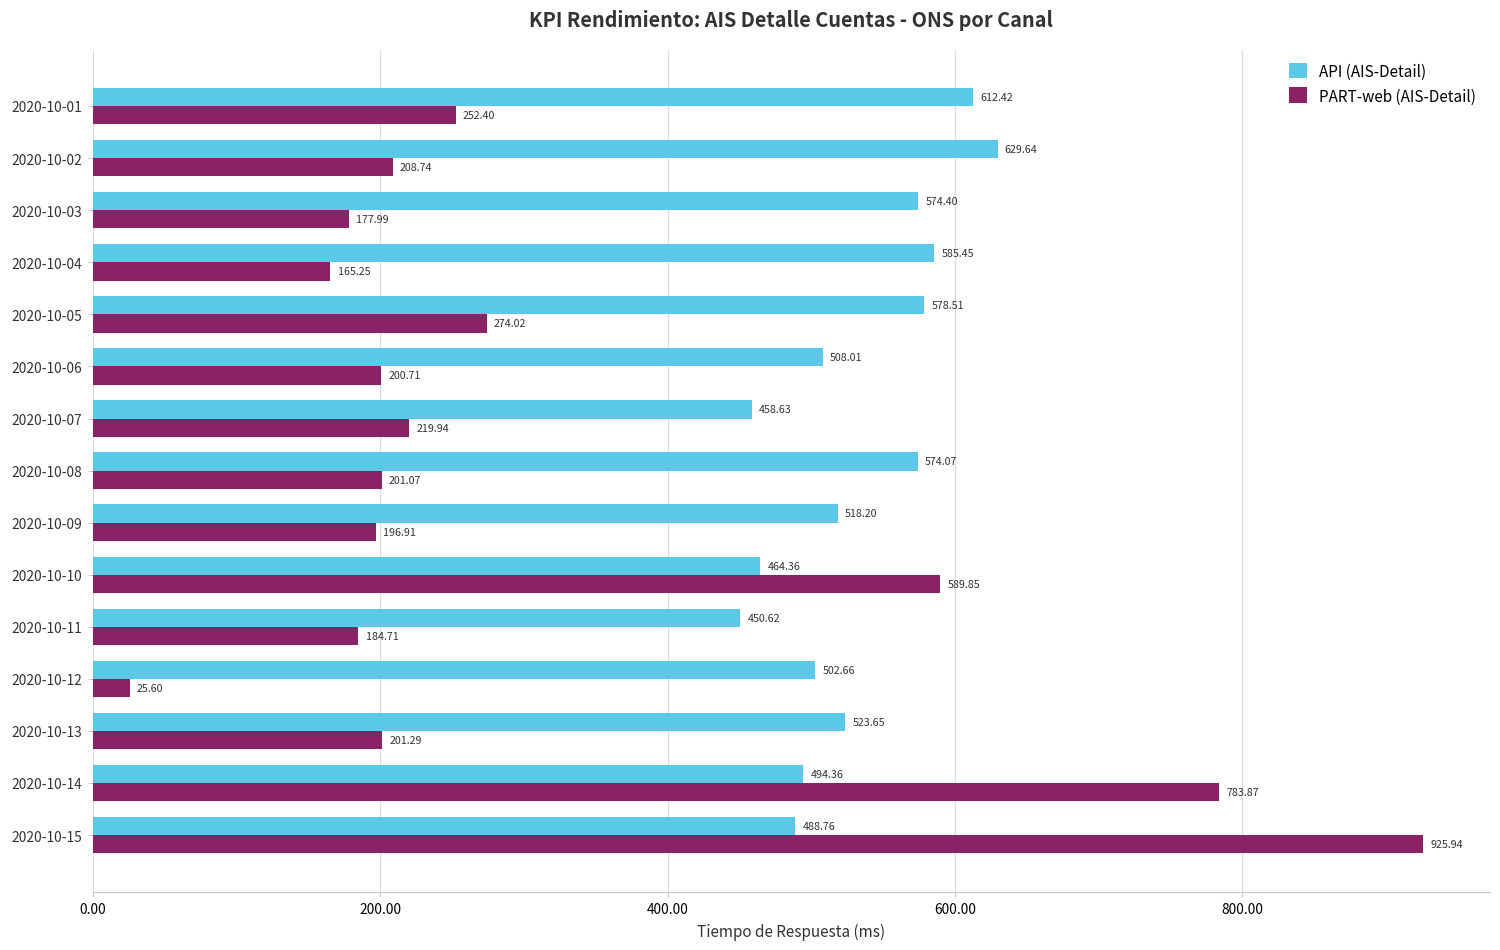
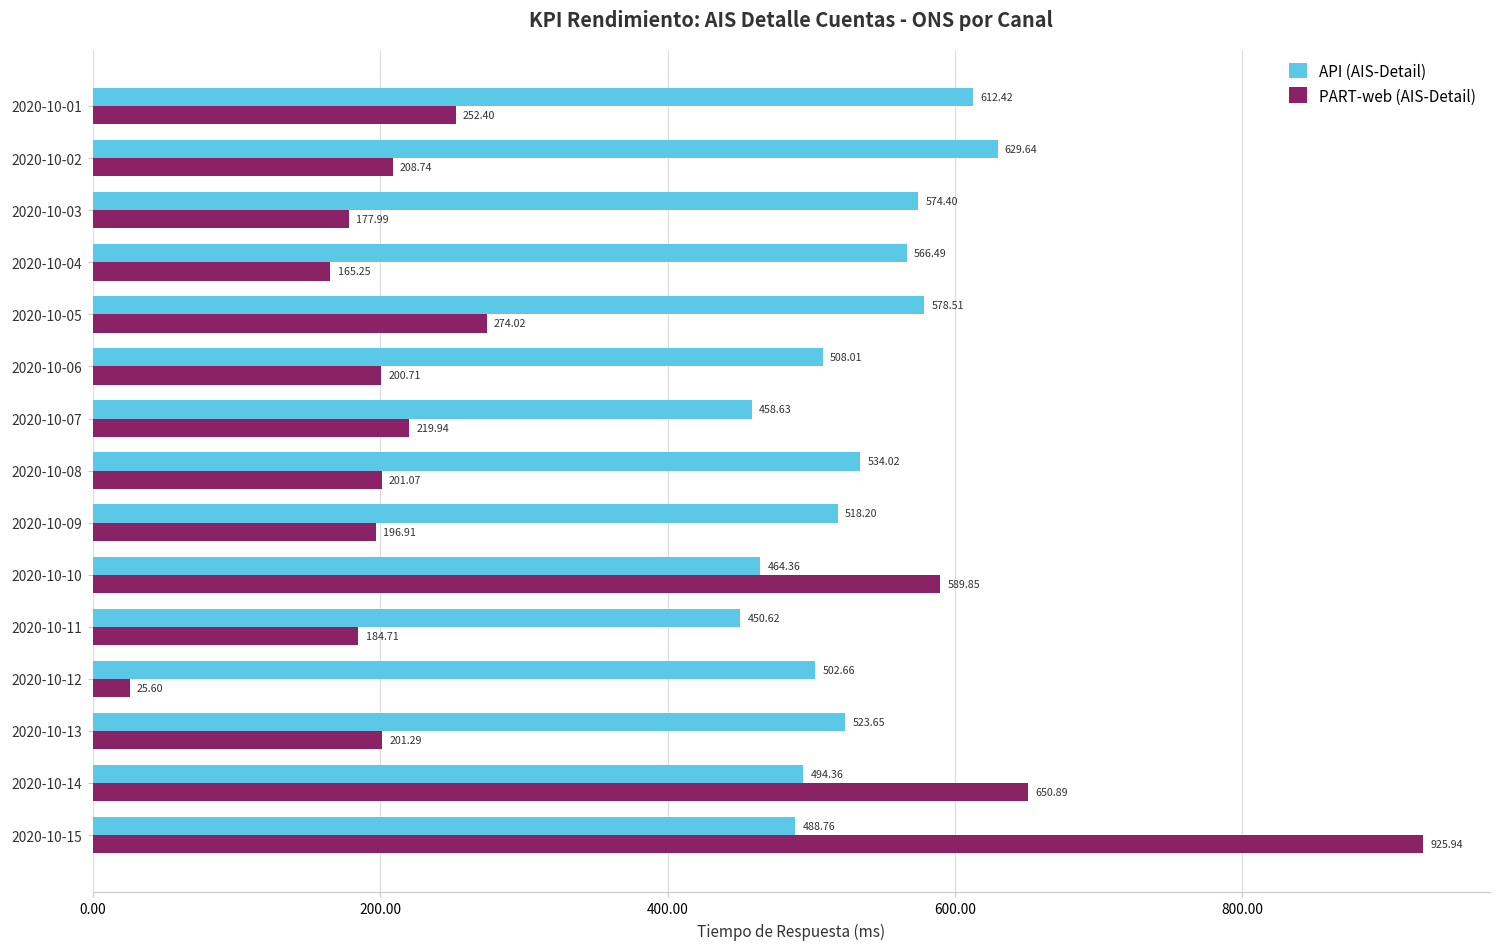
  {
    "API (AIS-Detail)": {
      "2020-10-01": 612.42,
      "2020-10-02": 629.64,
      "2020-10-03": 574.40,
-     "2020-10-04": 585.45,
+     "2020-10-04": 566.49,
      "2020-10-05": 578.51,
      "2020-10-06": 508.01,
      "2020-10-07": 458.63,
-     "2020-10-08": 574.07,
+     "2020-10-08": 534.02,
      "2020-10-09": 518.20,
      "2020-10-10": 464.36,
      "2020-10-11": 450.62,
      "2020-10-12": 502.66,
      "2020-10-13": 523.65,
      "2020-10-14": 494.36,
      "2020-10-15": 488.76
    },
    "PART-web (AIS-Detail)": {
      "2020-10-01": 252.40,
      "2020-10-02": 208.74,
      "2020-10-03": 177.99,
      "2020-10-04": 165.25,
      "2020-10-05": 274.02,
      "2020-10-06": 200.71,
      "2020-10-07": 219.94,
      "2020-10-08": 201.07,
      "2020-10-09": 196.91,
      "2020-10-10": 589.85,
      "2020-10-11": 184.71,
      "2020-10-12": 25.60,
      "2020-10-13": 201.29,
-     "2020-10-14": 783.87,
+     "2020-10-14": 650.89,
      "2020-10-15": 925.94
    }
  }
